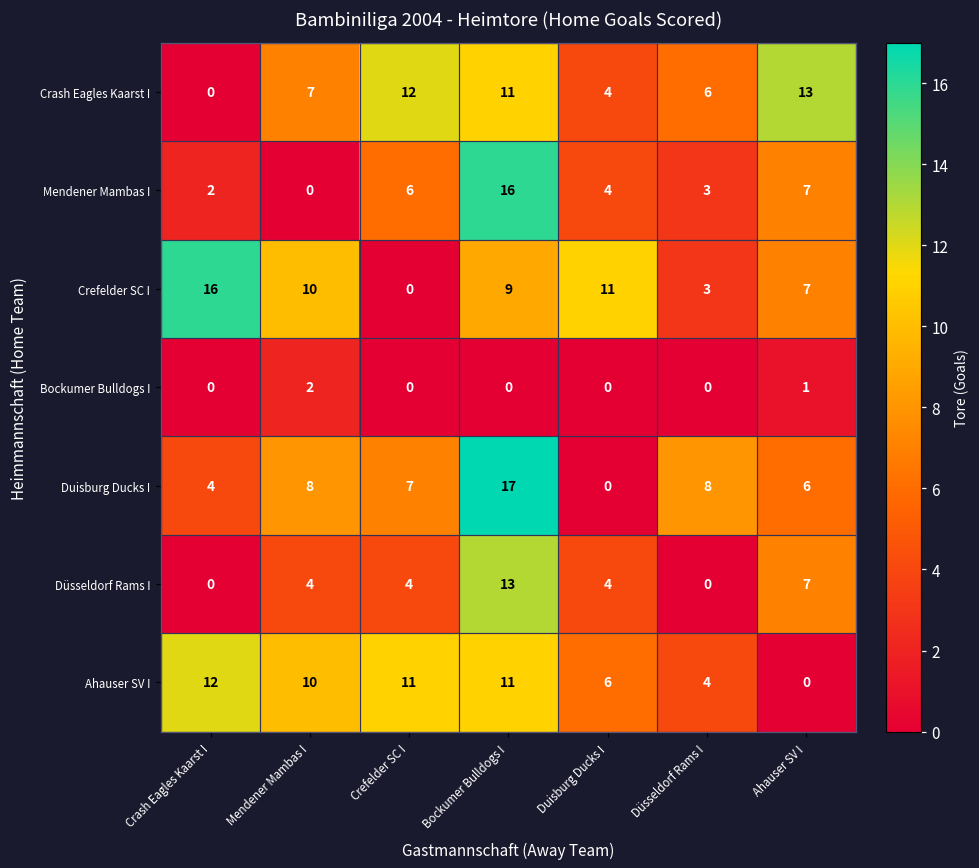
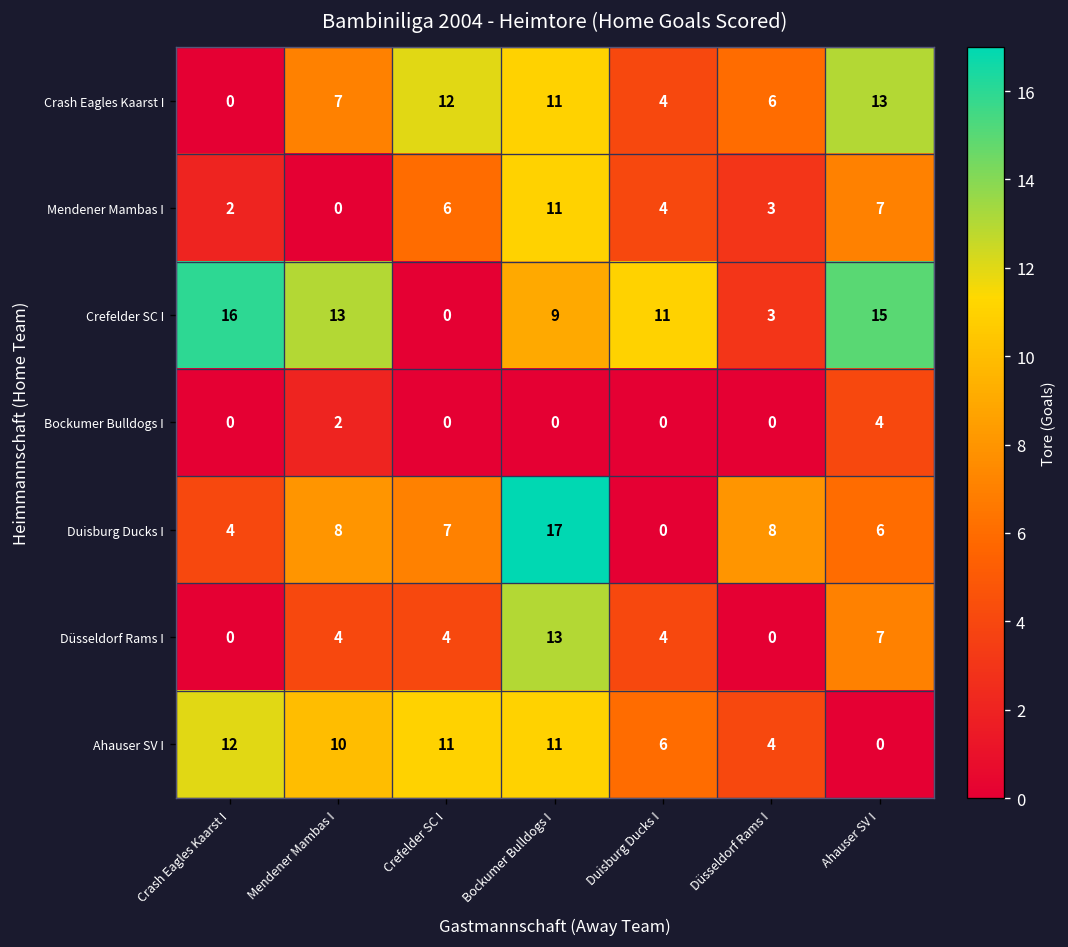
  {
    "Crash Eagles Kaarst I": {
      "Crash Eagles Kaarst I": 0,
      "Mendener Mambas I": 7,
      "Crefelder SC I": 12,
      "Bockumer Bulldogs I": 11,
      "Duisburg Ducks I": 4,
      "Düsseldorf Rams I": 6,
      "Ahauser SV I": 13
    },
    "Mendener Mambas I": {
      "Crash Eagles Kaarst I": 2,
      "Mendener Mambas I": 0,
      "Crefelder SC I": 6,
-     "Bockumer Bulldogs I": 16,
+     "Bockumer Bulldogs I": 11,
      "Duisburg Ducks I": 4,
      "Düsseldorf Rams I": 3,
      "Ahauser SV I": 7
    },
    "Crefelder SC I": {
      "Crash Eagles Kaarst I": 16,
-     "Mendener Mambas I": 10,
+     "Mendener Mambas I": 13,
      "Crefelder SC I": 0,
      "Bockumer Bulldogs I": 9,
      "Duisburg Ducks I": 11,
      "Düsseldorf Rams I": 3,
-     "Ahauser SV I": 7
+     "Ahauser SV I": 15
    },
    "Bockumer Bulldogs I": {
      "Crash Eagles Kaarst I": 0,
      "Mendener Mambas I": 2,
      "Crefelder SC I": 0,
      "Bockumer Bulldogs I": 0,
      "Duisburg Ducks I": 0,
      "Düsseldorf Rams I": 0,
-     "Ahauser SV I": 1
+     "Ahauser SV I": 4
    },
    "Duisburg Ducks I": {
      "Crash Eagles Kaarst I": 4,
      "Mendener Mambas I": 8,
      "Crefelder SC I": 7,
      "Bockumer Bulldogs I": 17,
      "Duisburg Ducks I": 0,
      "Düsseldorf Rams I": 8,
      "Ahauser SV I": 6
    },
    "Düsseldorf Rams I": {
      "Crash Eagles Kaarst I": 0,
      "Mendener Mambas I": 4,
      "Crefelder SC I": 4,
      "Bockumer Bulldogs I": 13,
      "Duisburg Ducks I": 4,
      "Düsseldorf Rams I": 0,
      "Ahauser SV I": 7
    },
    "Ahauser SV I": {
      "Crash Eagles Kaarst I": 12,
      "Mendener Mambas I": 10,
      "Crefelder SC I": 11,
      "Bockumer Bulldogs I": 11,
      "Duisburg Ducks I": 6,
      "Düsseldorf Rams I": 4,
      "Ahauser SV I": 0
    }
  }
